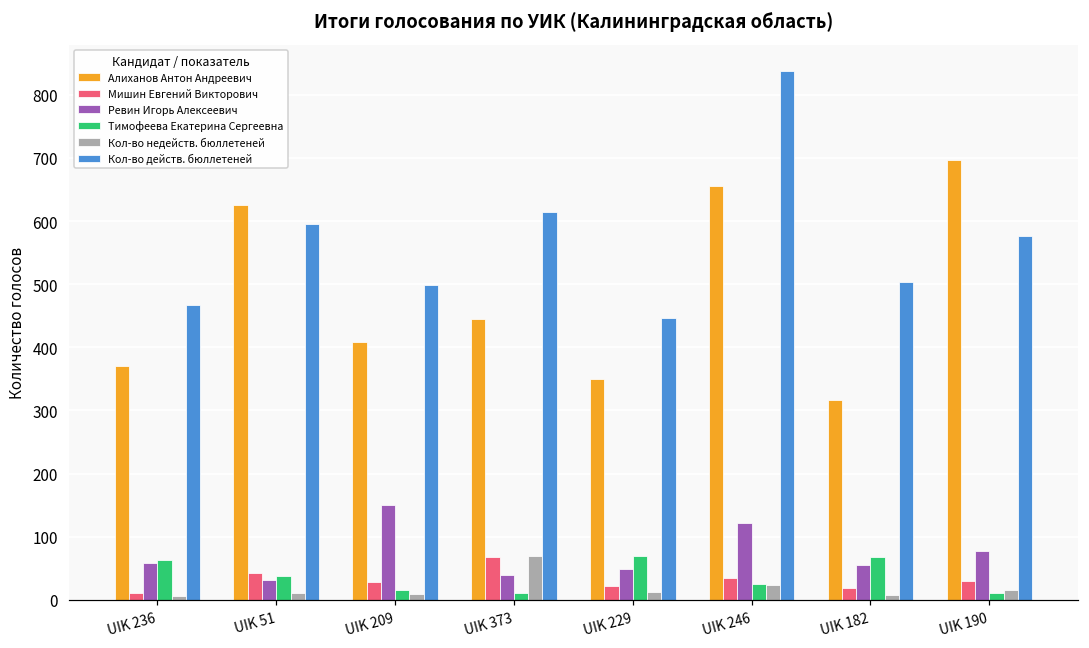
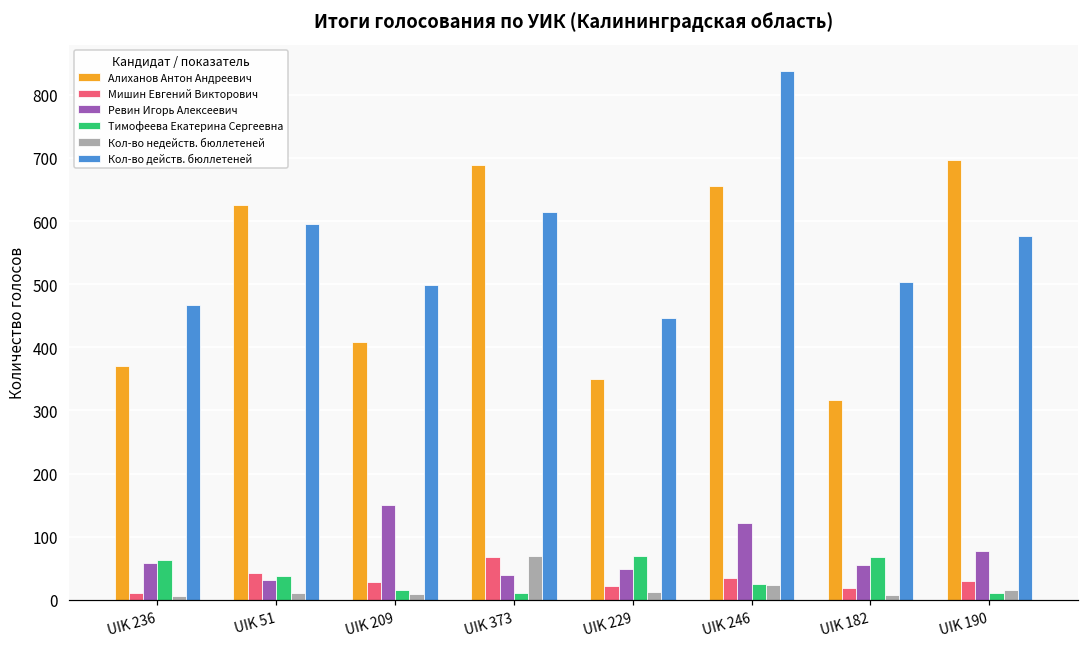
  {
    "Алиханов Антон Андреевич": {
      "UIK 236": 370,
      "UIK 51": 630,
      "UIK 209": 410,
-     "UIK 373": 450,
+     "UIK 373": 690,
      "UIK 229": 350,
      "UIK 246": 660,
      "UIK 182": 320,
      "UIK 190": 700
    },
    "Мишин Евгений Викторович": {
      "UIK 236": 10,
      "UIK 51": 40,
      "UIK 209": 30,
      "UIK 373": 70,
      "UIK 229": 20,
      "UIK 246": 40,
      "UIK 182": 20,
      "UIK 190": 30
    },
    "Ревин Игорь Алексеевич": {
      "UIK 236": 60,
      "UIK 51": 30,
      "UIK 209": 150,
      "UIK 373": 40,
      "UIK 229": 50,
      "UIK 246": 120,
      "UIK 182": 60,
      "UIK 190": 80
    },
    "Тимофеева Екатерина Сергеевна": {
      "UIK 236": 60,
      "UIK 51": 40,
      "UIK 209": 20,
      "UIK 373": 10,
      "UIK 229": 70,
      "UIK 246": 30,
      "UIK 182": 70,
      "UIK 190": 10
    },
    "Кол-во недейств. бюллетеней": {
      "UIK 236": 10,
      "UIK 51": 10,
      "UIK 209": 10,
      "UIK 373": 70,
      "UIK 229": 10,
      "UIK 246": 20,
      "UIK 182": 10,
      "UIK 190": 20
    },
    "Кол-во действ. бюллетеней": {
      "UIK 236": 470,
      "UIK 51": 600,
      "UIK 209": 500,
      "UIK 373": 610,
      "UIK 229": 450,
      "UIK 246": 840,
      "UIK 182": 500,
      "UIK 190": 580
    }
  }
